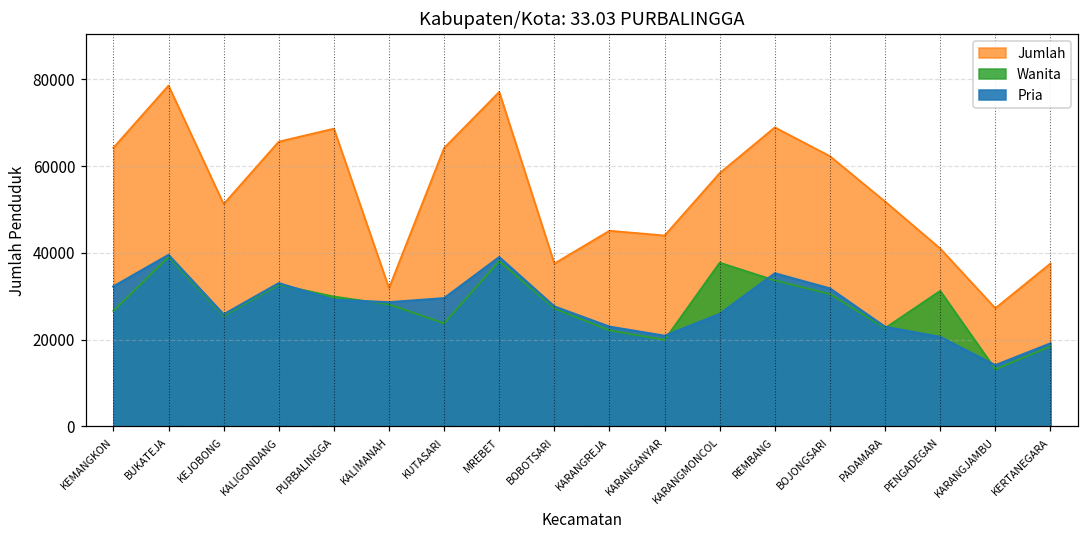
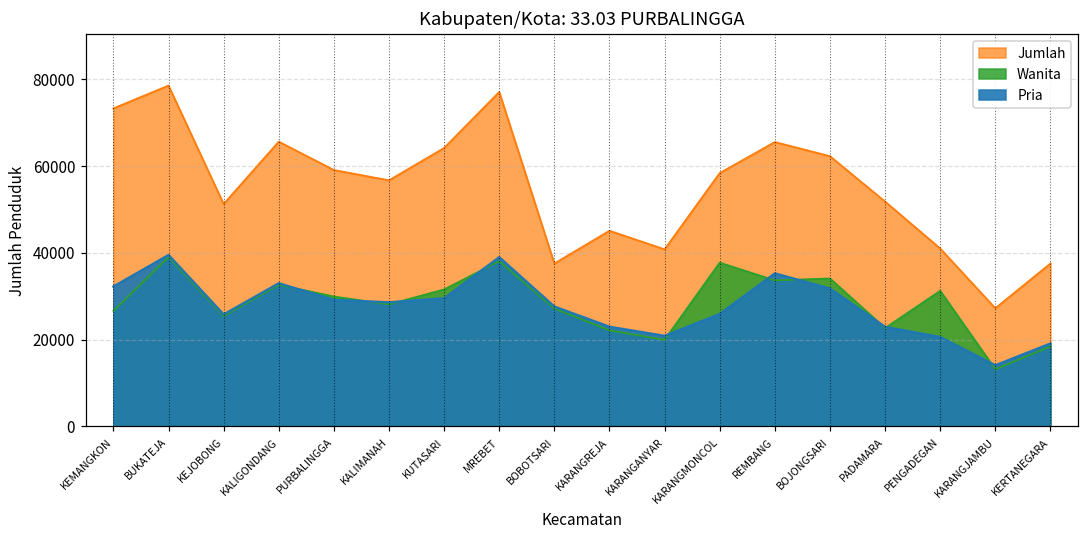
  {
    "Jumlah": {
-     "KEMANGKON": 64000,
+     "KEMANGKON": 73000,
      "BUKATEJA": 79000,
      "KEJOBONG": 51000,
      "KALIGONDANG": 66000,
-     "PURBALINGGA": 69000,
-     "KALIMANAH": 32000,
+     "PURBALINGGA": 59000,
+     "KALIMANAH": 57000,
      "KUTASARI": 64000,
      "MREBET": 77000,
      "BOBOTSARI": 38000,
      "KARANGREJA": 45000,
-     "KARANGANYAR": 44000,
+     "KARANGANYAR": 41000,
      "KARANGMONCOL": 58000,
-     "REMBANG": 69000,
+     "REMBANG": 66000,
      "BOJONGSARI": 62000,
      "PADAMARA": 52000,
      "PENGADEGAN": 41000,
      "KARANGJAMBU": 27000,
      "KERTANEGARA": 38000
    },
    "Wanita": {
      "KEMANGKON": 27000,
      "PURBALINGGA": 30000,
-     "KUTASARI": 24000,
+     "KUTASARI": 32000,
      "MREBET": 38000,
      "KARANGREJA": 22000,
      "KARANGANYAR": 20000,
      "KARANGMONCOL": 38000,
      "REMBANG": 34000,
-     "BOJONGSARI": 30000,
+     "BOJONGSARI": 34000,
      "PENGADEGAN": 31000,
      "KARANGJAMBU": 13000,
      "KERTANEGARA": 18000
    },
    "Pria": {
      "KEMANGKON": 32000,
      "PURBALINGGA": 29000,
      "KUTASARI": 30000,
      "MREBET": 39000,
      "KARANGREJA": 23000,
      "KARANGANYAR": 21000,
      "KARANGMONCOL": 26000,
      "REMBANG": 35000,
      "BOJONGSARI": 32000,
      "PENGADEGAN": 21000,
      "KARANGJAMBU": 14000,
      "KERTANEGARA": 19000
    }
  }
